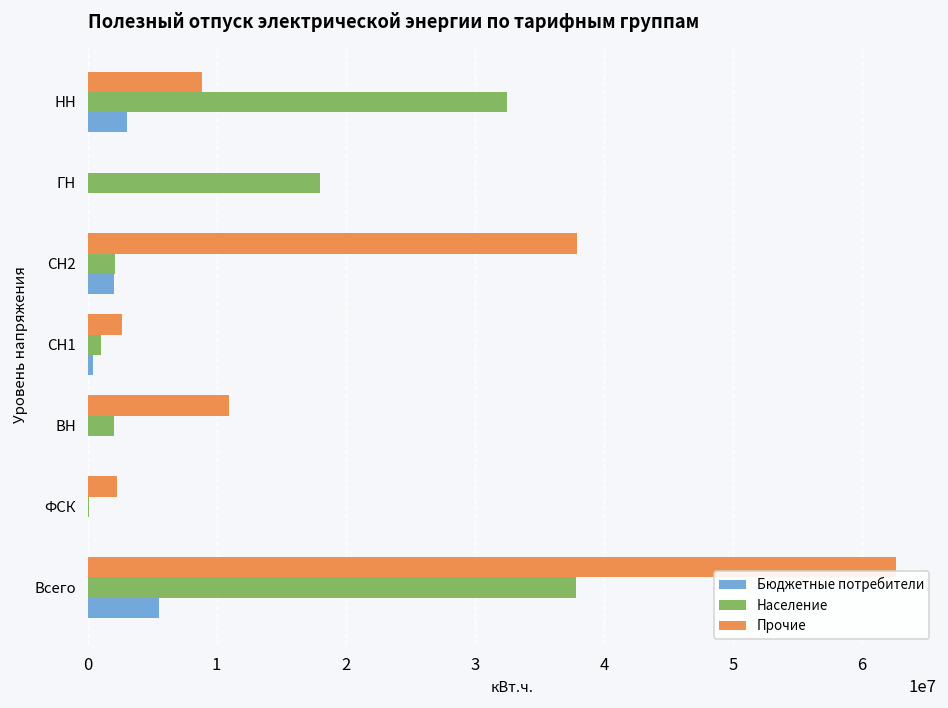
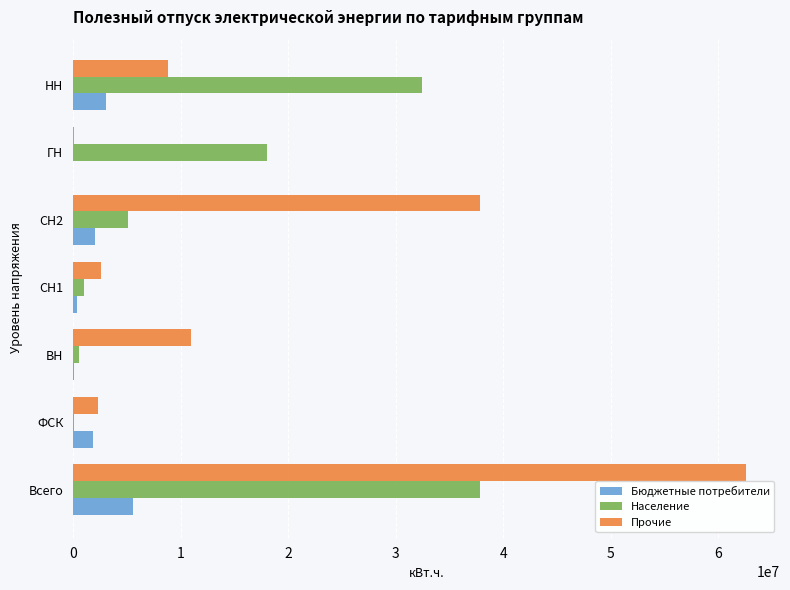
  {
    "Бюджетные потребители": {
      "НН": 3000000,
      "ГН": 0,
      "СН2": 2000000,
      "СН1": 400000,
-     "ФСК": 0,
+     "ФСК": 1800000,
      "Всего": 5600000
    },
    "Население": {
      "НН": 32500000,
      "ГН": 18000000,
-     "СН2": 2100000,
+     "СН2": 5100000,
      "СН1": 1000000,
-     "ВН": 2000000,
+     "ВН": 600000,
      "Всего": 37900000
    },
    "Прочие": {
      "НН": 8800000,
      "СН2": 37900000,
      "СН1": 2600000,
      "ВН": 10900000,
      "ФСК": 2300000,
      "Всего": 62600000
    }
  }
